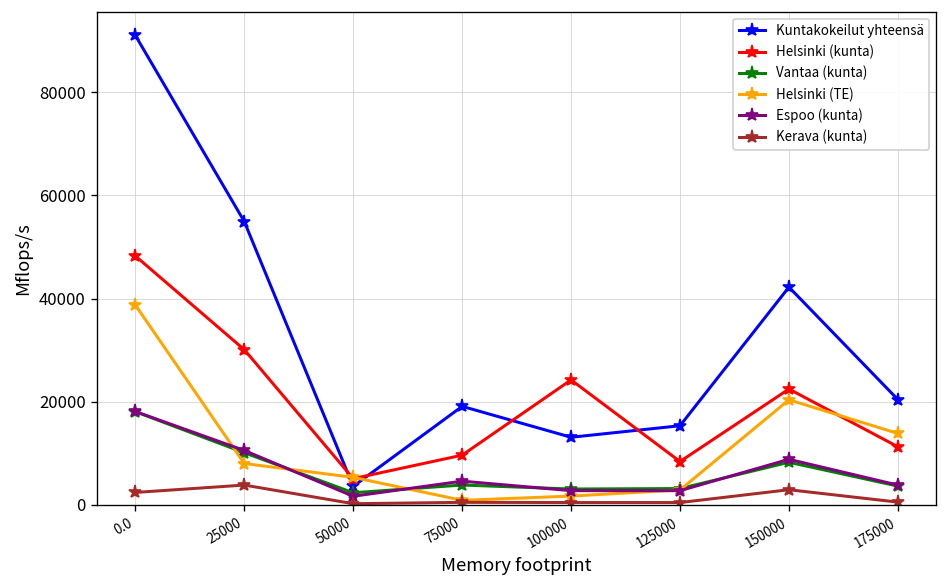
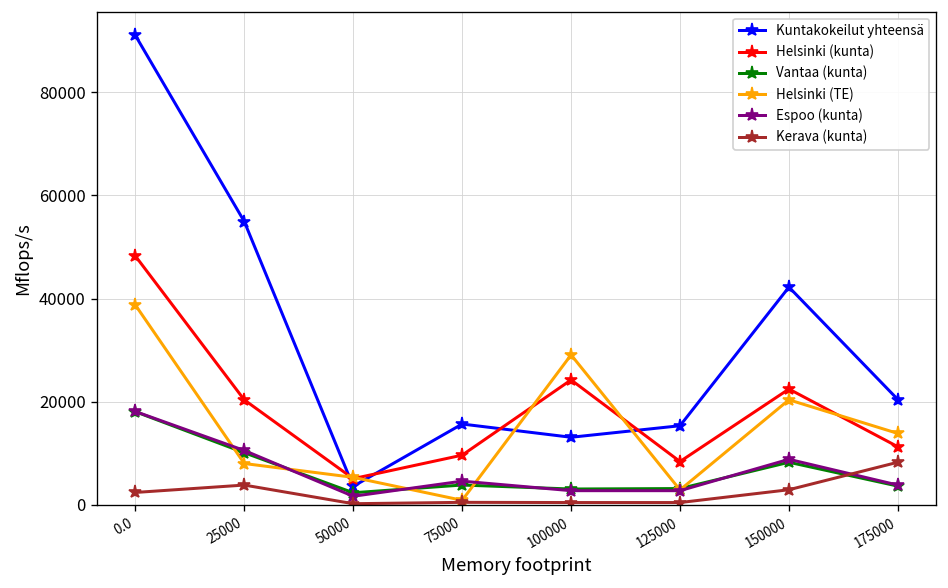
  {
    "Kuntakokeilut yhteensä": {
      "0.0": 91000,
      "25000": 55000,
      "50000": 4000,
-     "75000": 19000,
+     "75000": 16000,
      "100000": 13000,
      "125000": 15000,
      "150000": 42000,
      "175000": 20000
    },
    "Helsinki (kunta)": {
      "0.0": 48000,
-     "25000": 30000,
+     "25000": 20000,
      "75000": 10000,
      "100000": 24000,
      "125000": 8000,
      "150000": 22000,
      "175000": 11000
    },
    "Vantaa (kunta)": {
      "50000": 2000,
      "75000": 4000
    },
    "Helsinki (TE)": {
      "0.0": 39000,
      "25000": 8000,
-     "100000": 2000,
+     "100000": 29000,
      "150000": 20000,
      "175000": 14000
    },
    "Espoo (kunta)": {
      "50000": 2000,
      "75000": 5000
    },
    "Kerava (kunta)": {
      "0.0": 2000,
      "25000": 4000,
      "50000": 0,
      "100000": 0,
      "125000": 0,
      "150000": 3000,
-     "175000": 1000
+     "175000": 8000
    }
  }
